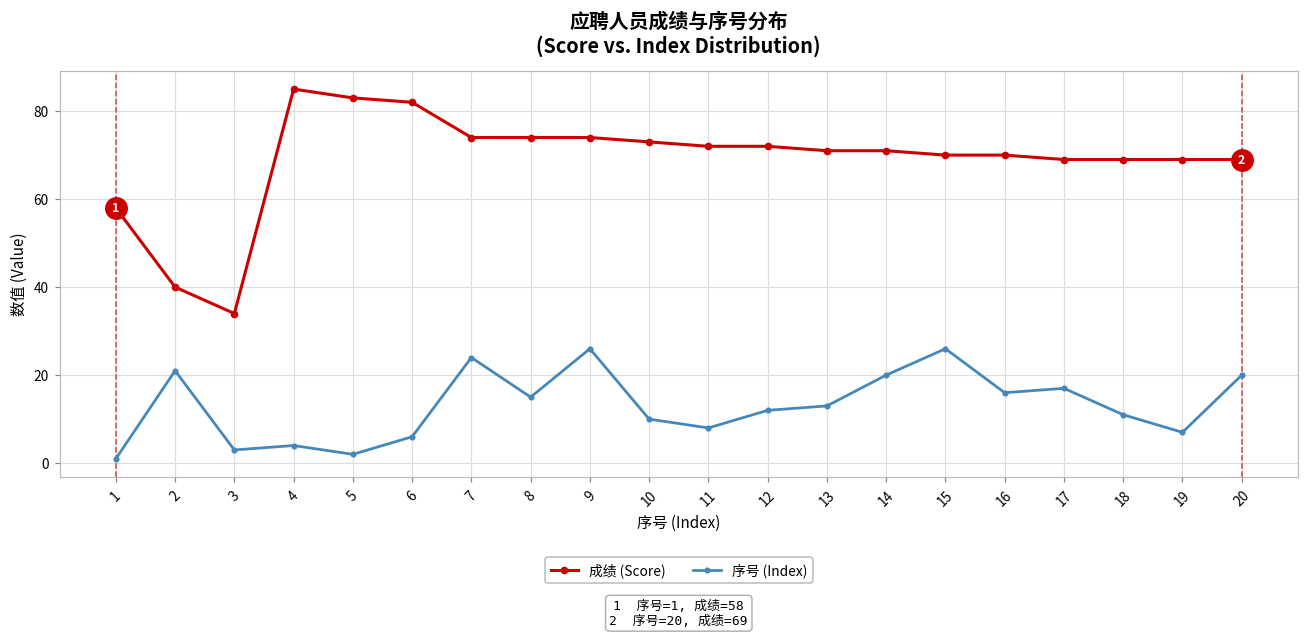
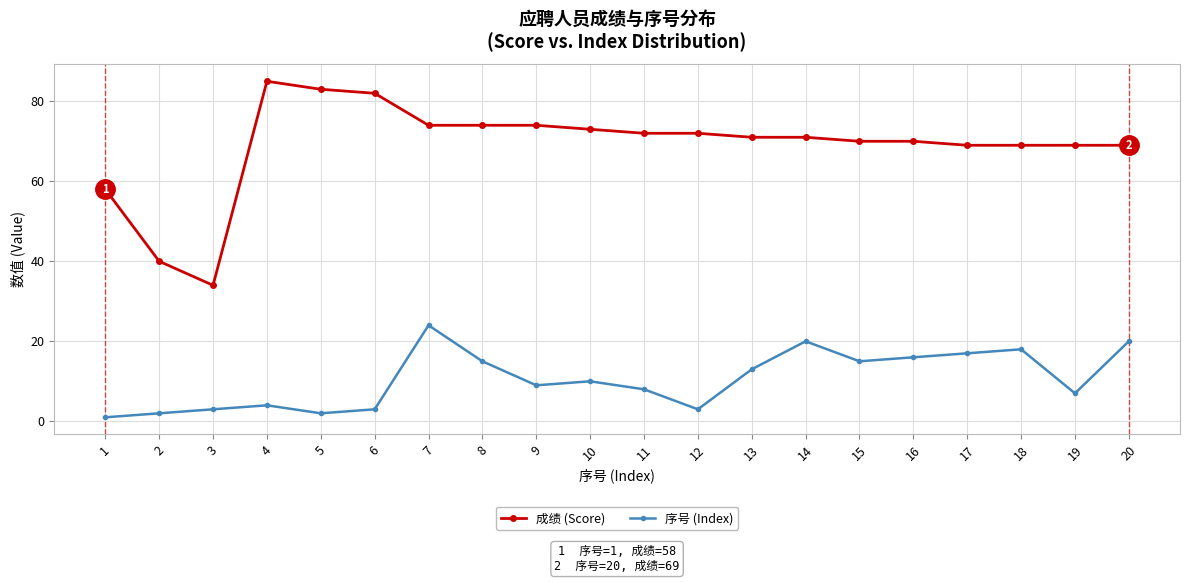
  {
    "序号 (Index)": {
      "1": 1,
-     "2": 21,
+     "2": 2,
      "3": 3,
      "4": 4,
      "5": 2,
-     "6": 6,
+     "6": 3,
      "7": 24,
      "8": 15,
-     "9": 26,
+     "9": 9,
      "10": 10,
      "11": 8,
-     "12": 12,
+     "12": 3,
      "13": 13,
      "14": 20,
-     "15": 26,
+     "15": 15,
      "16": 16,
      "17": 17,
-     "18": 11,
+     "18": 18,
      "19": 7,
      "20": 20
    }
  }
